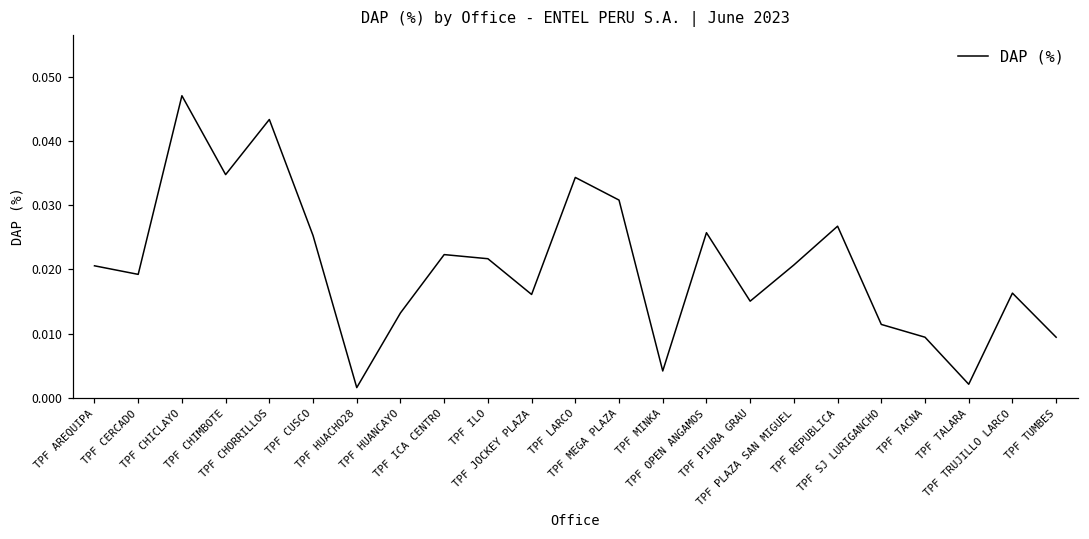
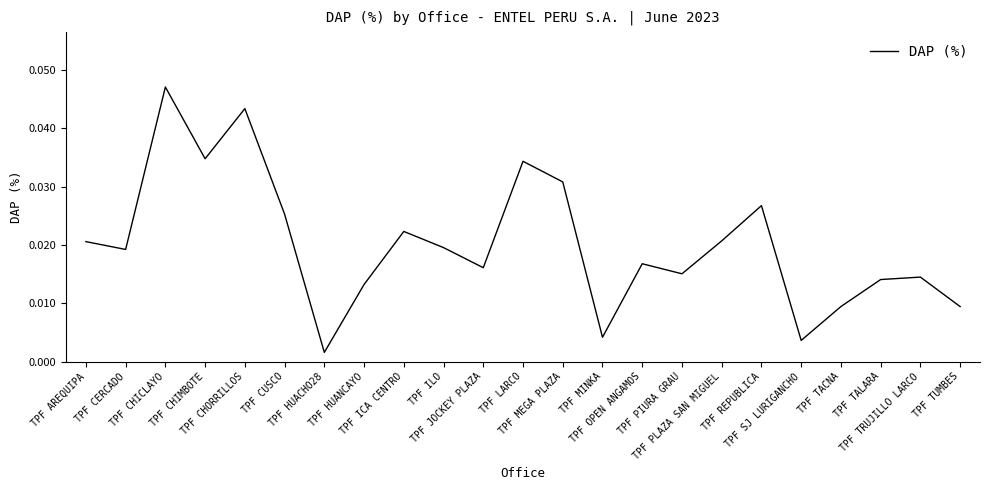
  {
    "TPF AREQUIPA": 0.021,
    "TPF CERCADO": 0.019,
    "TPF CHICLAYO": 0.047,
    "TPF CHIMBOTE": 0.035,
    "TPF CHORRILLOS": 0.043,
    "TPF CUSCO": 0.025,
    "TPF HUACHO28": 0.002,
    "TPF HUANCAYO": 0.013,
    "TPF ICA CENTRO": 0.022,
-   "TPF ILO": 0.022,
+   "TPF ILO": 0.020,
    "TPF JOCKEY PLAZA": 0.016,
    "TPF LARCO": 0.034,
    "TPF MEGA PLAZA": 0.031,
    "TPF MINKA": 0.004,
-   "TPF OPEN ANGAMOS": 0.026,
+   "TPF OPEN ANGAMOS": 0.017,
    "TPF PIURA GRAU": 0.015,
    "TPF PLAZA SAN MIGUEL": 0.021,
    "TPF REPUBLICA": 0.027,
-   "TPF SJ LURIGANCHO": 0.011,
+   "TPF SJ LURIGANCHO": 0.004,
    "TPF TACNA": 0.009,
-   "TPF TALARA": 0.002,
-   "TPF TRUJILLO LARCO": 0.016,
+   "TPF TALARA": 0.014,
+   "TPF TRUJILLO LARCO": 0.014,
    "TPF TUMBES": 0.009
  }
